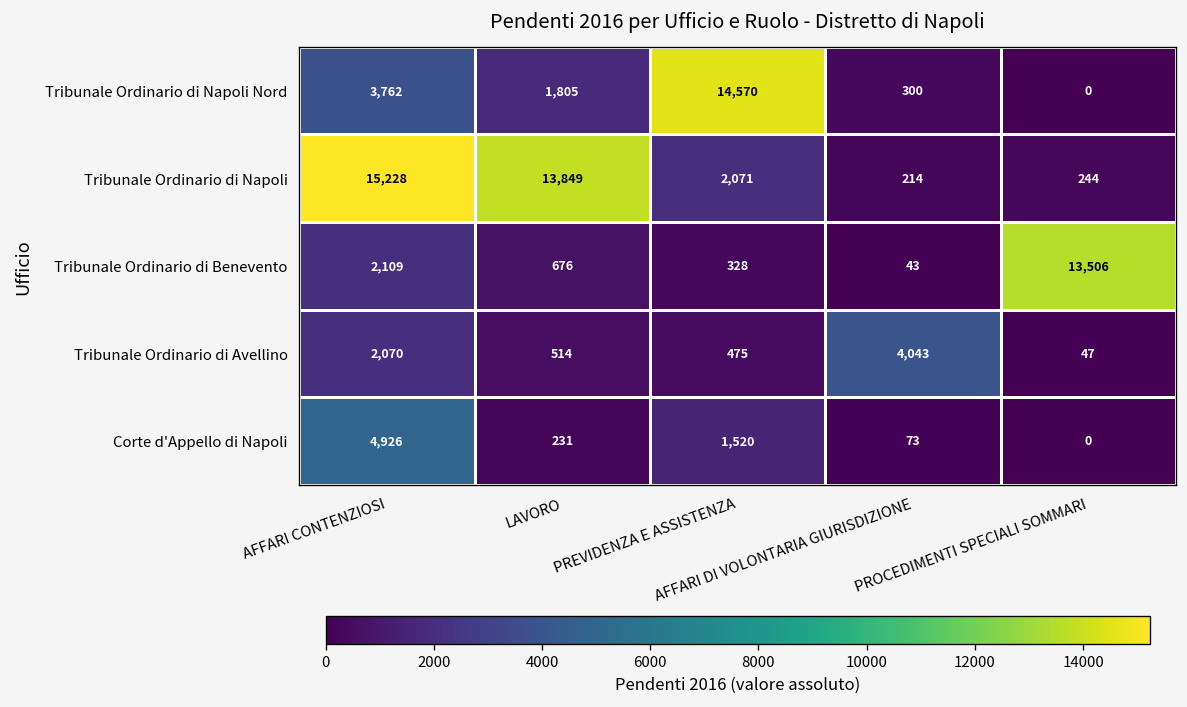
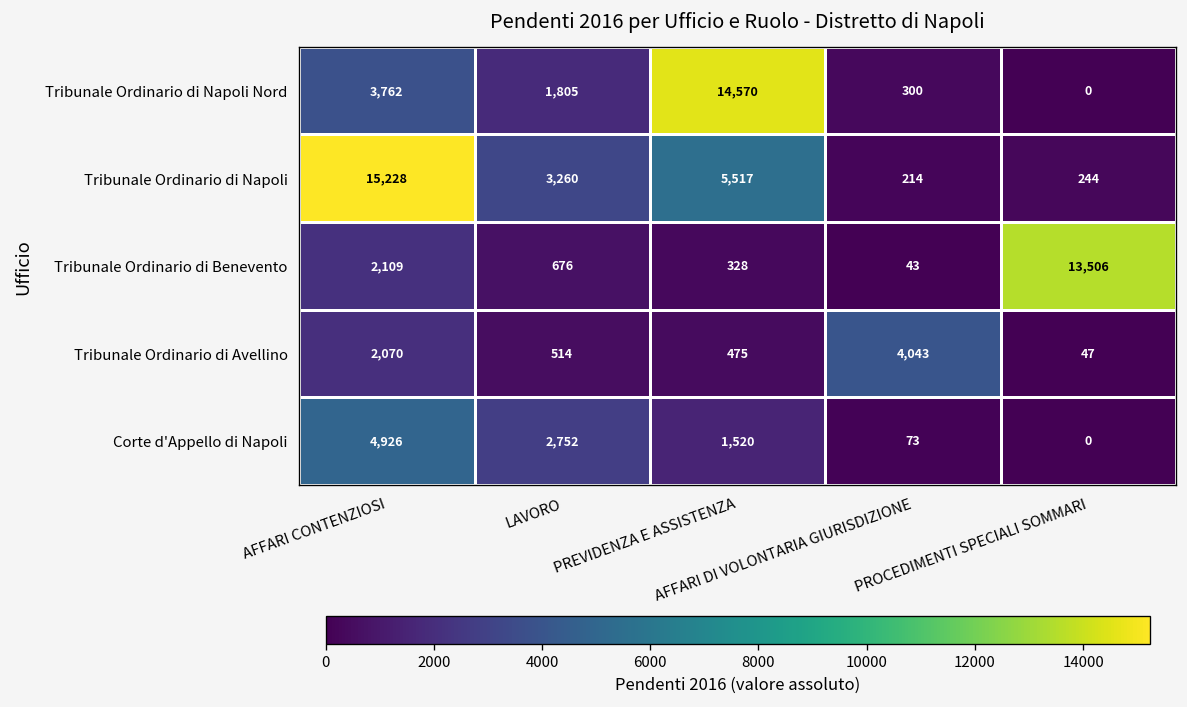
  {
    "Tribunale Ordinario di Napoli Nord": {
      "AFFARI CONTENZIOSI": "3,762",
      "LAVORO": "1,805",
      "PREVIDENZA E ASSISTENZA": "14,570",
      "AFFARI DI VOLONTARIA GIURISDIZIONE": "300",
      "PROCEDIMENTI SPECIALI SOMMARI": "0"
    },
    "Tribunale Ordinario di Napoli": {
      "AFFARI CONTENZIOSI": "15,228",
-     "LAVORO": "13,849",
-     "PREVIDENZA E ASSISTENZA": "2,071",
+     "LAVORO": "3,260",
+     "PREVIDENZA E ASSISTENZA": "5,517",
      "AFFARI DI VOLONTARIA GIURISDIZIONE": "214",
      "PROCEDIMENTI SPECIALI SOMMARI": "244"
    },
    "Tribunale Ordinario di Benevento": {
      "AFFARI CONTENZIOSI": "2,109",
      "LAVORO": "676",
      "PREVIDENZA E ASSISTENZA": "328",
      "AFFARI DI VOLONTARIA GIURISDIZIONE": "43",
      "PROCEDIMENTI SPECIALI SOMMARI": "13,506"
    },
    "Tribunale Ordinario di Avellino": {
      "AFFARI CONTENZIOSI": "2,070",
      "LAVORO": "514",
      "PREVIDENZA E ASSISTENZA": "475",
      "AFFARI DI VOLONTARIA GIURISDIZIONE": "4,043",
      "PROCEDIMENTI SPECIALI SOMMARI": "47"
    },
    "Corte d'Appello di Napoli": {
      "AFFARI CONTENZIOSI": "4,926",
-     "LAVORO": "231",
+     "LAVORO": "2,752",
      "PREVIDENZA E ASSISTENZA": "1,520",
      "AFFARI DI VOLONTARIA GIURISDIZIONE": "73",
      "PROCEDIMENTI SPECIALI SOMMARI": "0"
    }
  }
